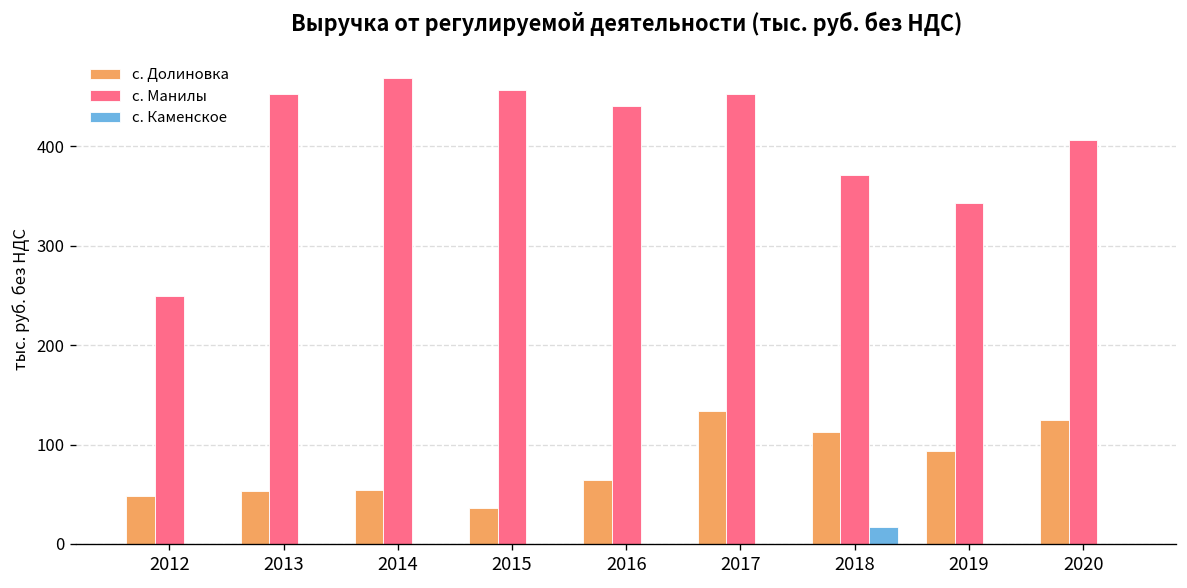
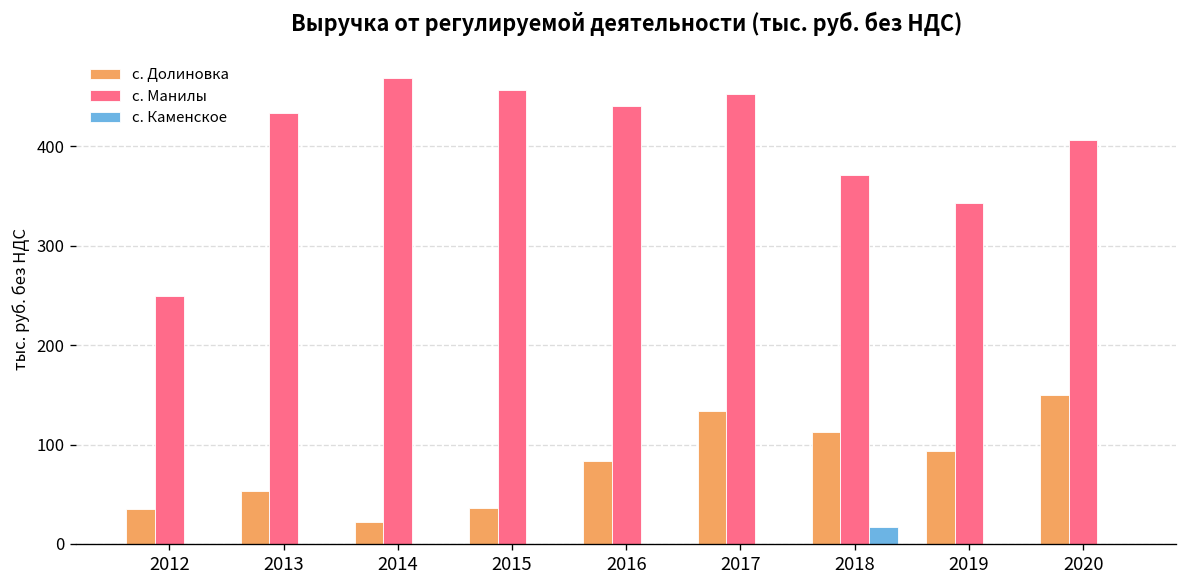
  {
    "с. Долиновка": {
-     "2012": 50,
+     "2012": 30,
      "2013": 50,
-     "2014": 50,
+     "2014": 20,
      "2015": 40,
-     "2016": 60,
+     "2016": 80,
      "2017": 130,
      "2018": 110,
      "2019": 90,
-     "2020": 120
+     "2020": 150
    },
    "с. Манилы": {
      "2012": 250,
-     "2013": 450,
+     "2013": 430,
      "2014": 470,
      "2015": 460,
      "2016": 440,
      "2017": 450,
      "2018": 370,
      "2019": 340,
      "2020": 410
    },
    "с. Каменское": {
      "2012": 0,
      "2013": 0,
      "2014": 0,
      "2015": 0,
      "2016": 0,
      "2017": 0,
      "2018": 20,
      "2019": 0,
      "2020": 0
    }
  }
